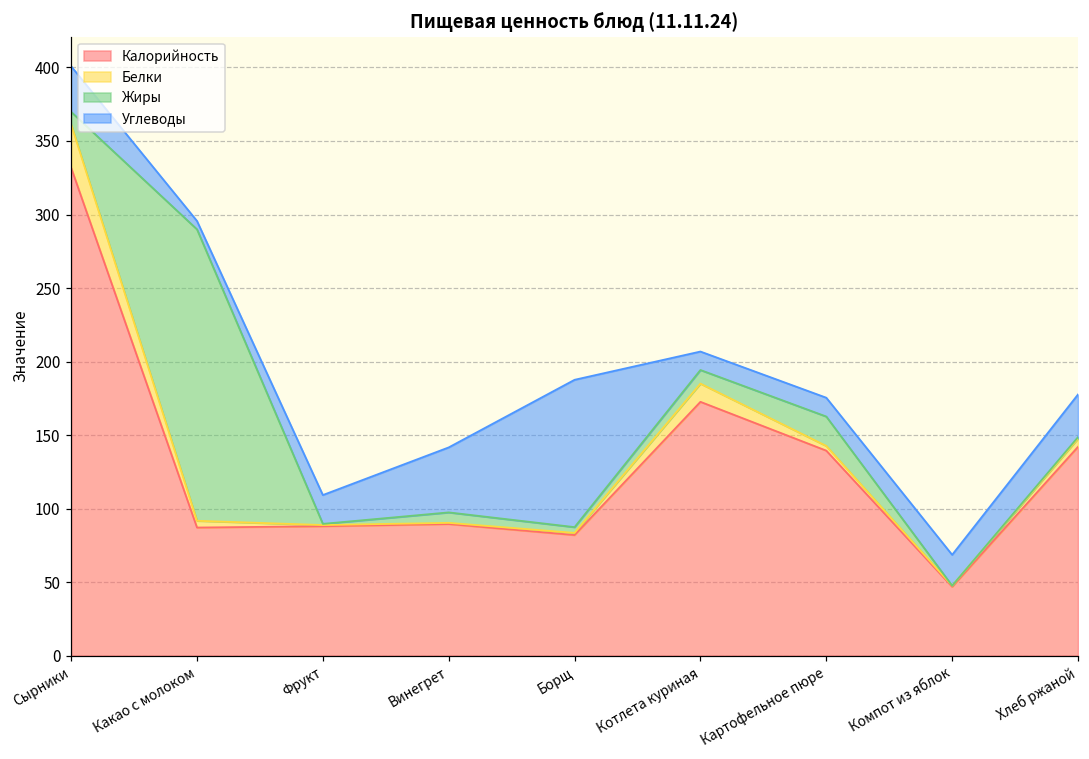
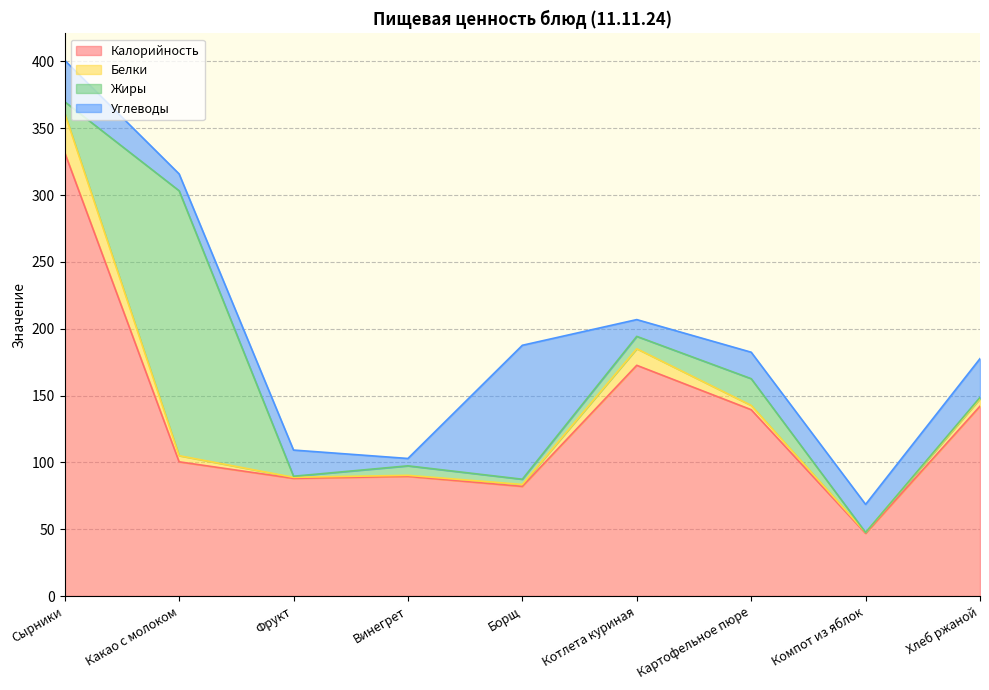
  {
    "Калорийность": {
      "Сырники": 332,
-     "Какао с молоком": 87,
+     "Какао с молоком": 100,
      "Котлета куриная": 173,
      "Картофельное пюре": 139,
      "Хлеб ржаной": 142
    },
    "Белки": {
      "Сырники": 29,
      "Какао с молоком": 5,
      "Котлета куриная": 12,
      "Картофельное пюре": 3
    },
    "Жиры": {
      "Сырники": 9,
      "Какао с молоком": 198,
      "Винегрет": 7,
      "Борщ": 4,
      "Котлета куриная": 9,
      "Картофельное пюре": 20
    },
    "Углеводы": {
      "Сырники": 31,
-     "Какао с молоком": 6,
+     "Какао с молоком": 13,
      "Фрукт": 20,
-     "Винегрет": 44,
+     "Винегрет": 6,
      "Борщ": 100,
      "Котлета куриная": 13,
-     "Картофельное пюре": 13,
+     "Картофельное пюре": 20,
      "Компот из яблок": 21,
      "Хлеб ржаной": 29
    }
  }
